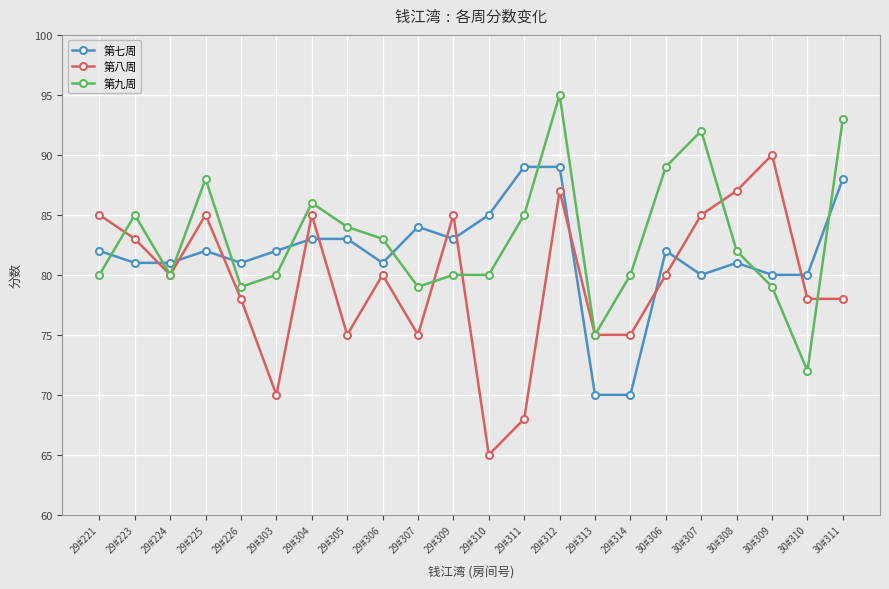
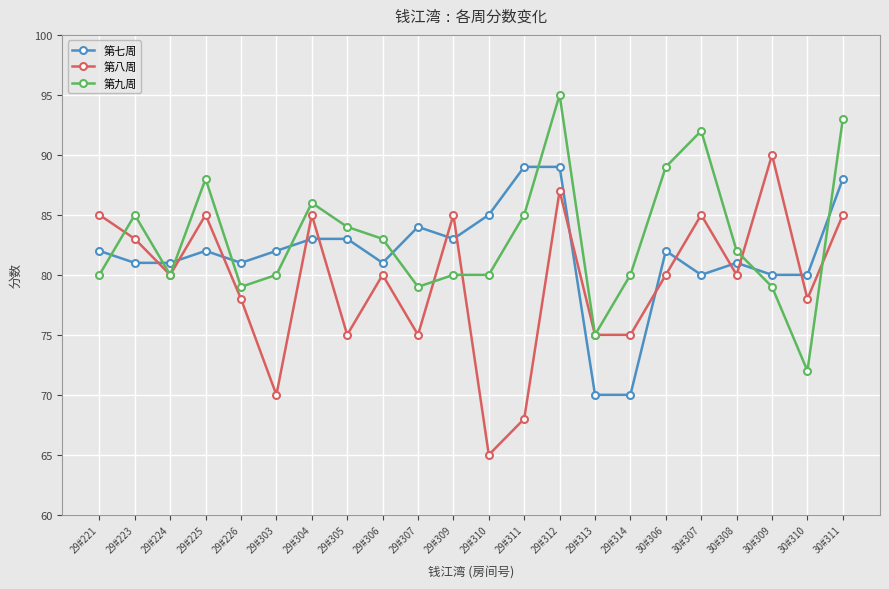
  {
    "第七周": {
      "29#221": 82,
      "29#223": 81,
      "29#224": 81,
      "29#225": 82,
      "29#226": 81,
      "29#303": 82,
      "29#304": 83,
      "29#305": 83,
      "29#306": 81,
      "29#307": 84,
      "29#309": 83,
      "29#310": 85,
      "29#311": 89,
      "29#312": 89,
      "29#313": 70,
      "29#314": 70,
      "30#306": 82,
      "30#307": 80,
      "30#308": 81,
      "30#309": 80,
      "30#310": 80,
      "30#311": 88
    },
    "第八周": {
      "29#221": 85,
      "29#223": 83,
      "29#225": 85,
      "29#226": 78,
      "29#303": 70,
      "29#304": 85,
      "29#305": 75,
      "29#306": 80,
      "29#307": 75,
      "29#309": 85,
      "29#310": 65,
      "29#311": 68,
      "29#312": 87,
      "29#314": 75,
      "30#306": 80,
      "30#307": 85,
-     "30#308": 87,
+     "30#308": 80,
      "30#309": 90,
      "30#310": 78,
-     "30#311": 78
+     "30#311": 85
    },
    "第九周": {
      "29#221": 80,
      "29#223": 85,
      "29#225": 88,
      "29#226": 79,
      "29#303": 80,
      "29#304": 86,
      "29#305": 84,
      "29#306": 83,
      "29#307": 79,
      "29#309": 80,
      "29#310": 80,
      "29#311": 85,
      "29#312": 95,
      "29#314": 80,
      "30#306": 89,
      "30#307": 92,
      "30#308": 82,
      "30#309": 79,
      "30#310": 72,
      "30#311": 93
    }
  }
